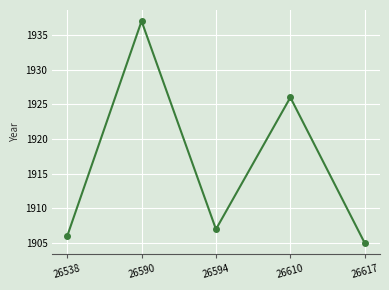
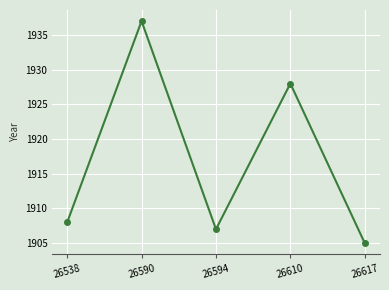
  {
-   "26538": 1906,
+   "26538": 1908,
    "26590": 1937,
    "26594": 1907,
-   "26610": 1926,
+   "26610": 1928,
    "26617": 1905
  }
